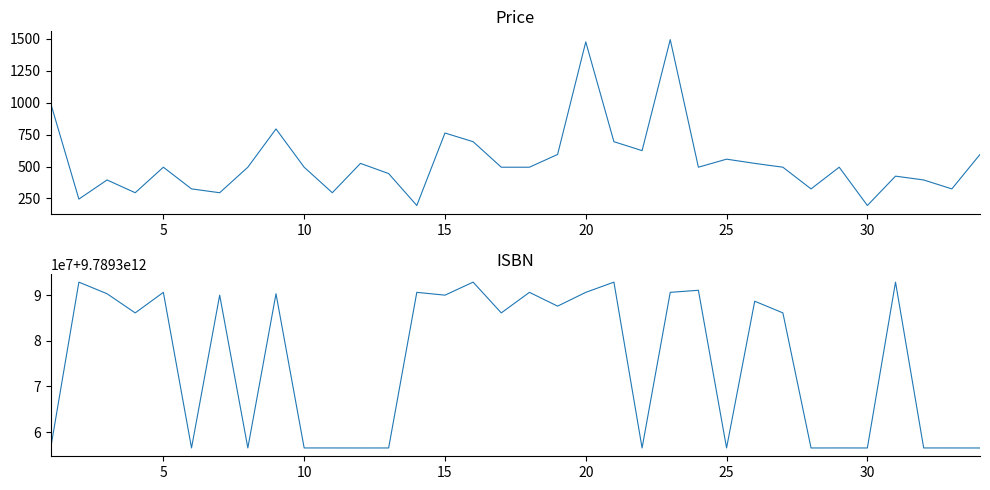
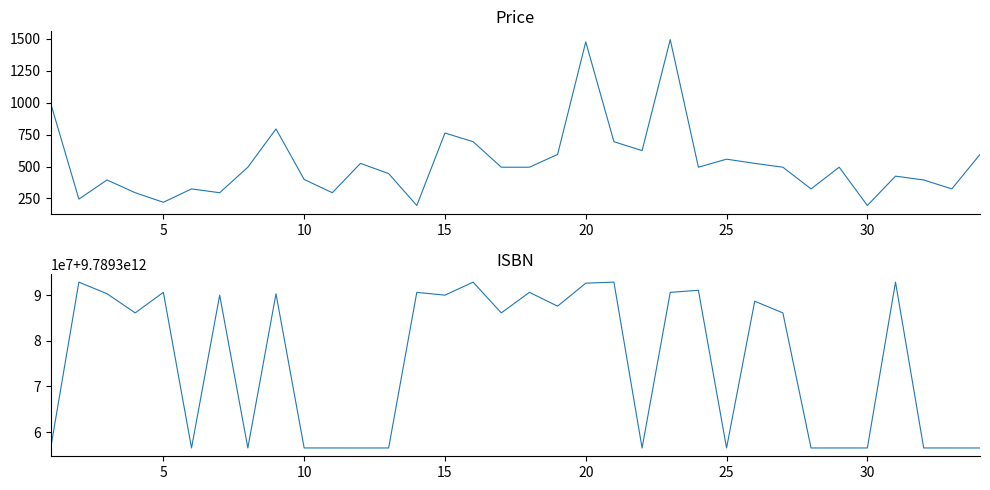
  {
    "Price": {
-     "5": 500,
-     "10": 500,
+     "5": 220,
+     "10": 400,
      "15": 760,
      "20": 1480,
      "25": 560,
      "30": 200
    },
    "ISBN": {
      "5": 9789391000000,
      "10": 9789357000000,
      "15": 9789390000000,
-     "20": 9789391000000,
+     "20": 9789393000000,
      "25": 9789357000000,
      "30": 9789357000000
    }
  }
